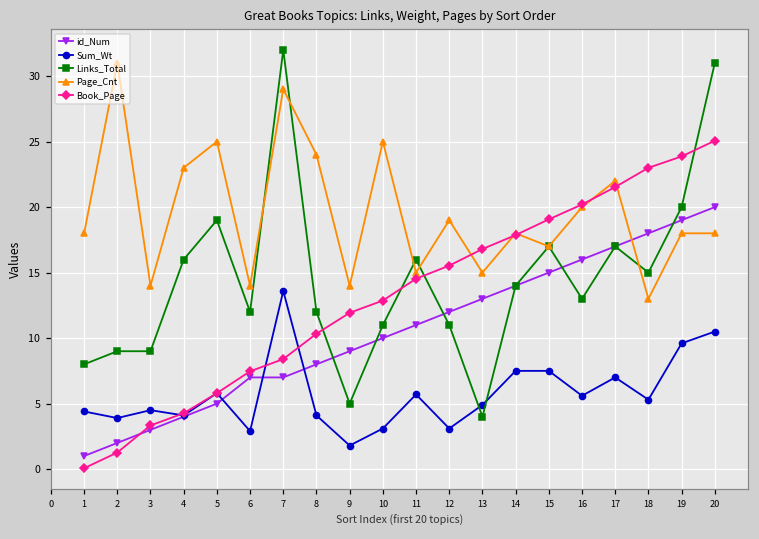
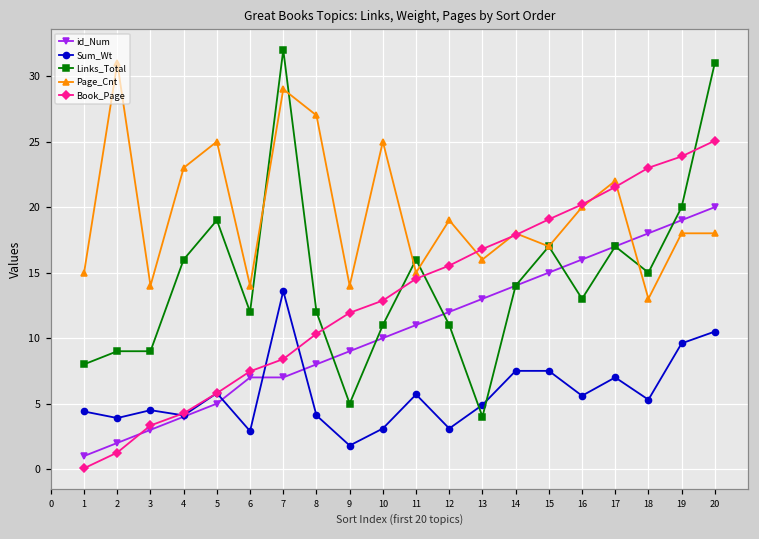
  {
    "id_Num": {
      "1": 1,
      "2": 2,
      "3": 3,
      "5": 5,
      "6": 7,
      "7": 7,
      "8": 8,
      "9": 9,
      "10": 10,
      "11": 11,
      "12": 12,
      "13": 13,
      "15": 15,
      "16": 16,
      "18": 18,
      "19": 19,
      "20": 20
    },
    "Sum_Wt": {
      "1": 4.4,
      "2": 4,
      "3": 4.5,
      "6": 3,
      "7": 13.6,
      "8": 4,
      "9": 2,
      "10": 3,
      "11": 5.7,
      "12": 3,
      "13": 5,
      "14": 7.5,
      "15": 7.5,
      "16": 5.6,
      "17": 7,
      "18": 5.3,
      "19": 9.6,
      "20": 10.5
    },
    "Links_Total": {
      "1": 8,
      "2": 9,
      "3": 9,
      "4": 16,
      "5": 19,
      "6": 12,
      "7": 32,
      "8": 12,
      "9": 5,
      "10": 11,
      "11": 16,
      "12": 11,
      "13": 4,
      "16": 13,
      "18": 15,
      "19": 20,
      "20": 31
    },
    "Page_Cnt": {
-     "1": 18,
+     "1": 15,
      "3": 14,
      "4": 23,
      "5": 25,
      "6": 14,
      "7": 29,
-     "8": 24,
+     "8": 27,
      "9": 14,
      "10": 25,
      "11": 15,
      "12": 19,
-     "13": 15,
+     "13": 16,
      "17": 22,
      "18": 13,
      "19": 18,
      "20": 18
    },
    "Book_Page": {
      "1": 0,
      "2": 1.3,
      "3": 3.3,
      "6": 7.5,
      "7": 8.4,
      "8": 10.3,
      "9": 12,
      "10": 13,
      "11": 14.5,
      "12": 15.5,
      "13": 17,
      "15": 19,
      "17": 21.5,
      "18": 23,
      "19": 24,
      "20": 25
    }
  }
